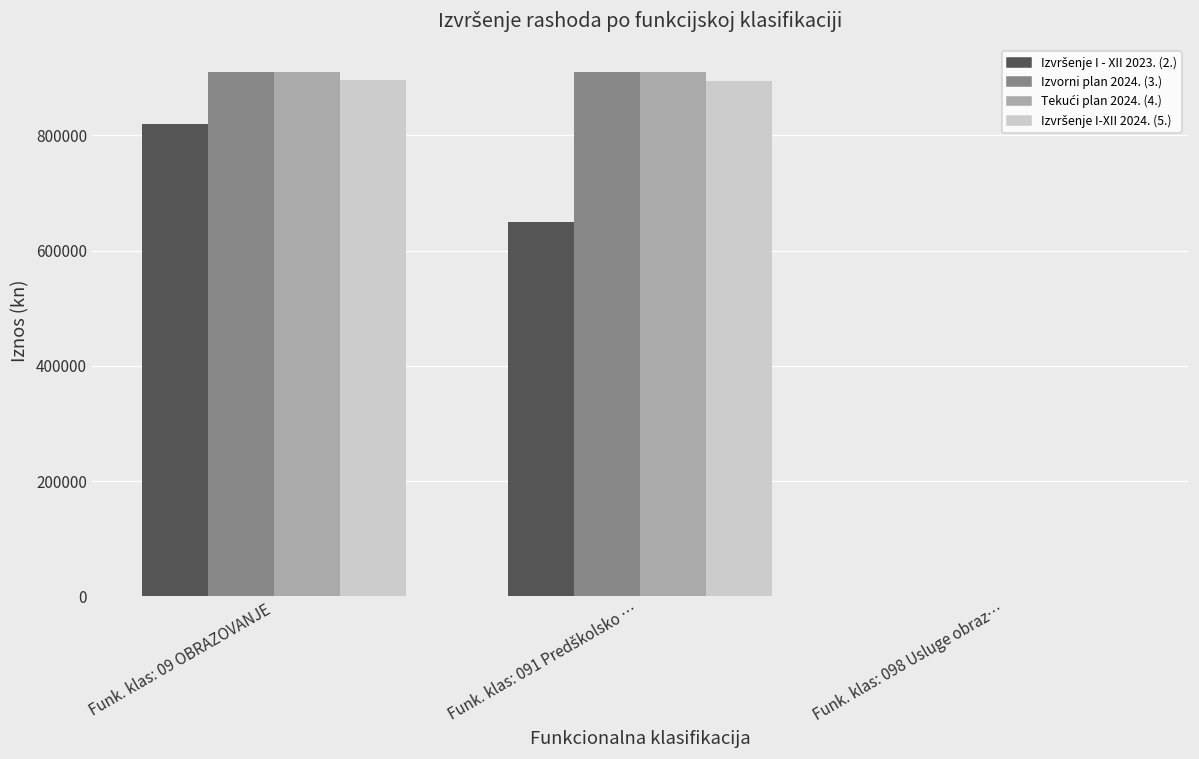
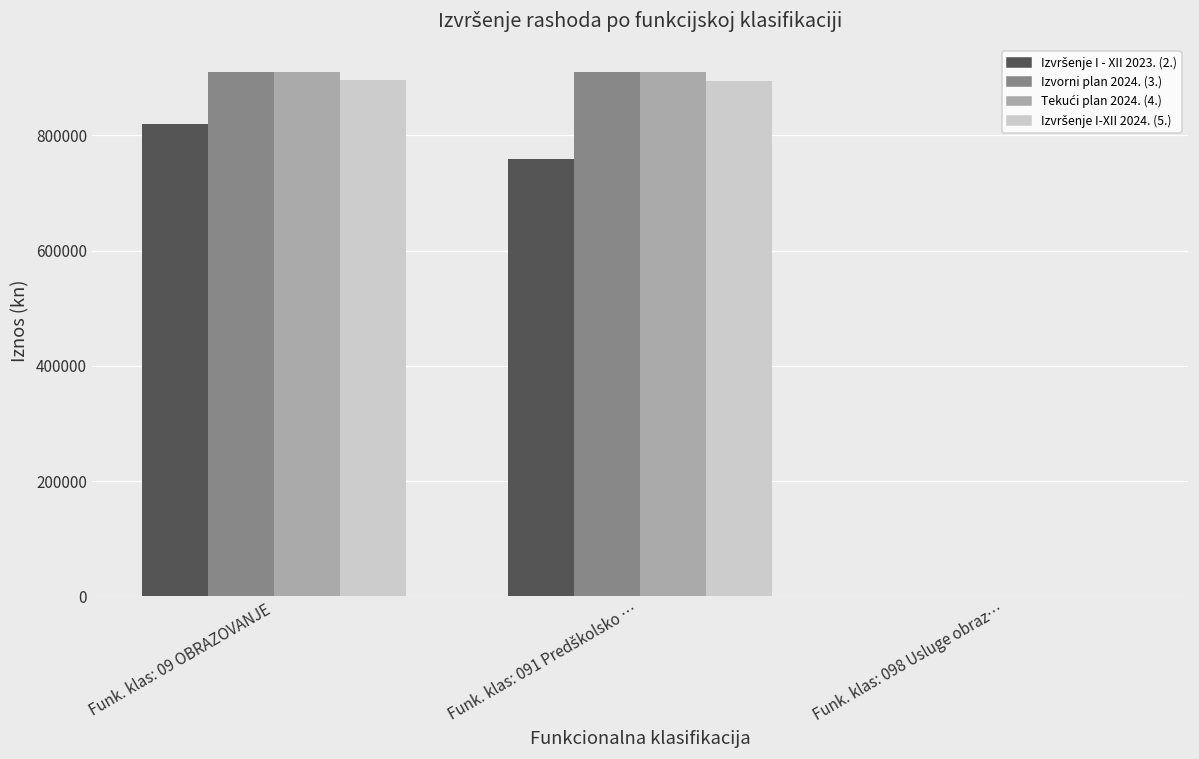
  {
    "Izvršenje I - XII 2023. (2.)": {
      "Funk. klas: 09 OBRAZOVANJE": 820000,
-     "Funk. klas: 091 Predškolsko …": 650000
+     "Funk. klas: 091 Predškolsko …": 760000
    }
  }
